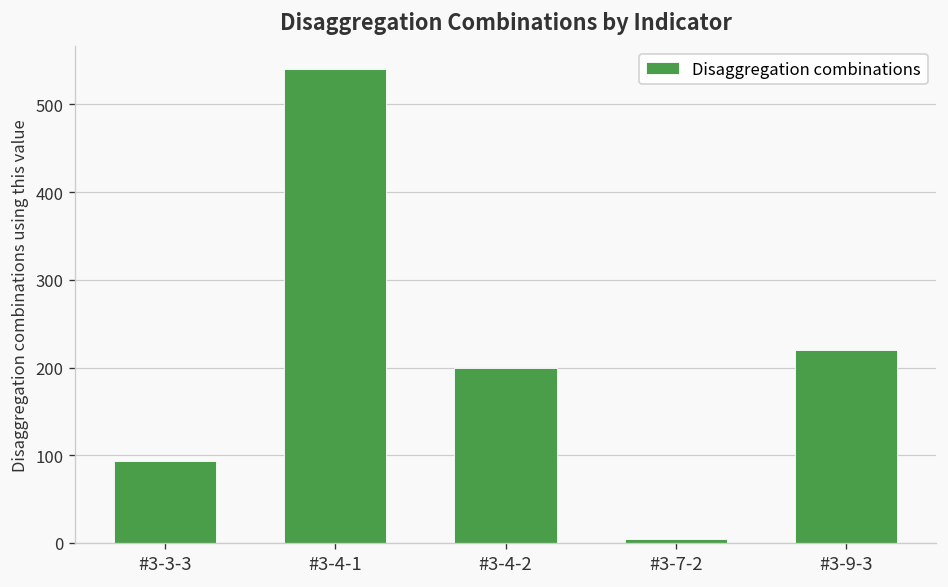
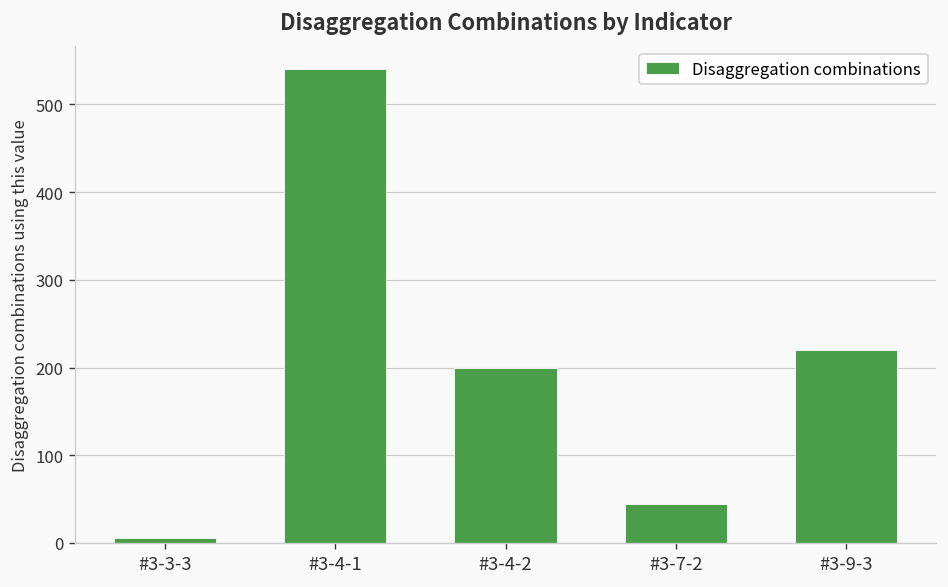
  {
-   "#3-3-3": 90,
+   "#3-3-3": 10,
    "#3-4-1": 540,
    "#3-4-2": 200,
-   "#3-7-2": 0,
+   "#3-7-2": 40,
    "#3-9-3": 220
  }
